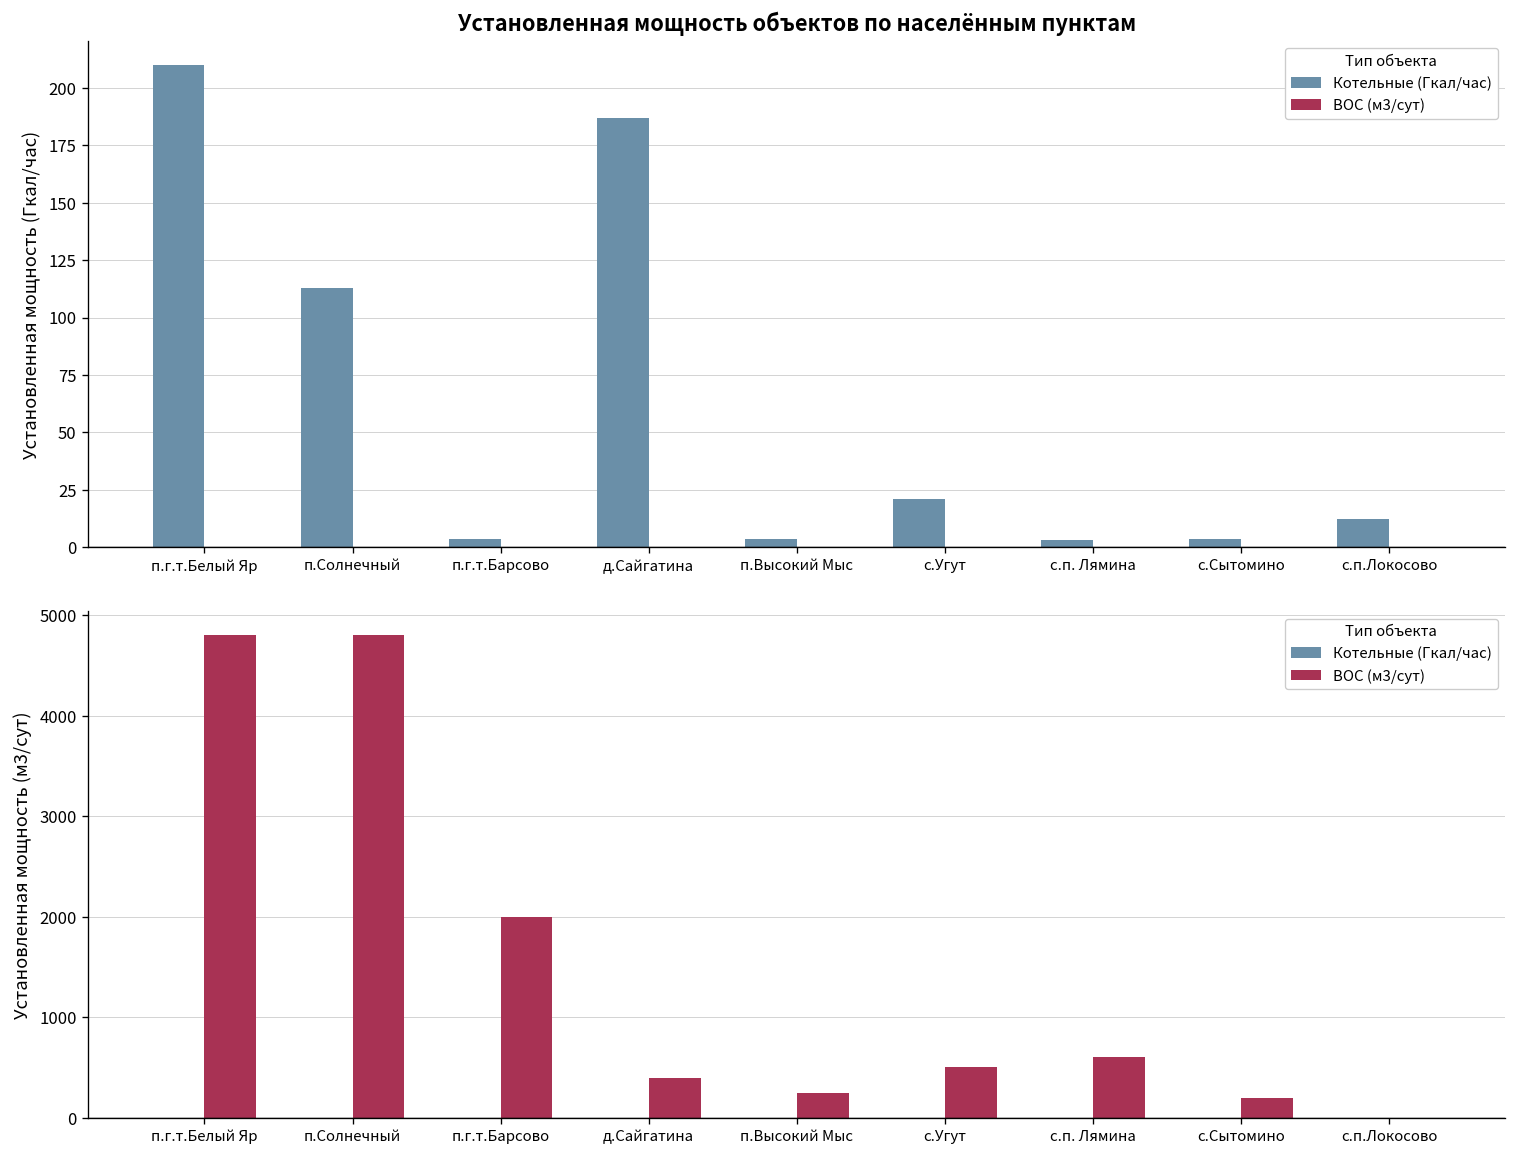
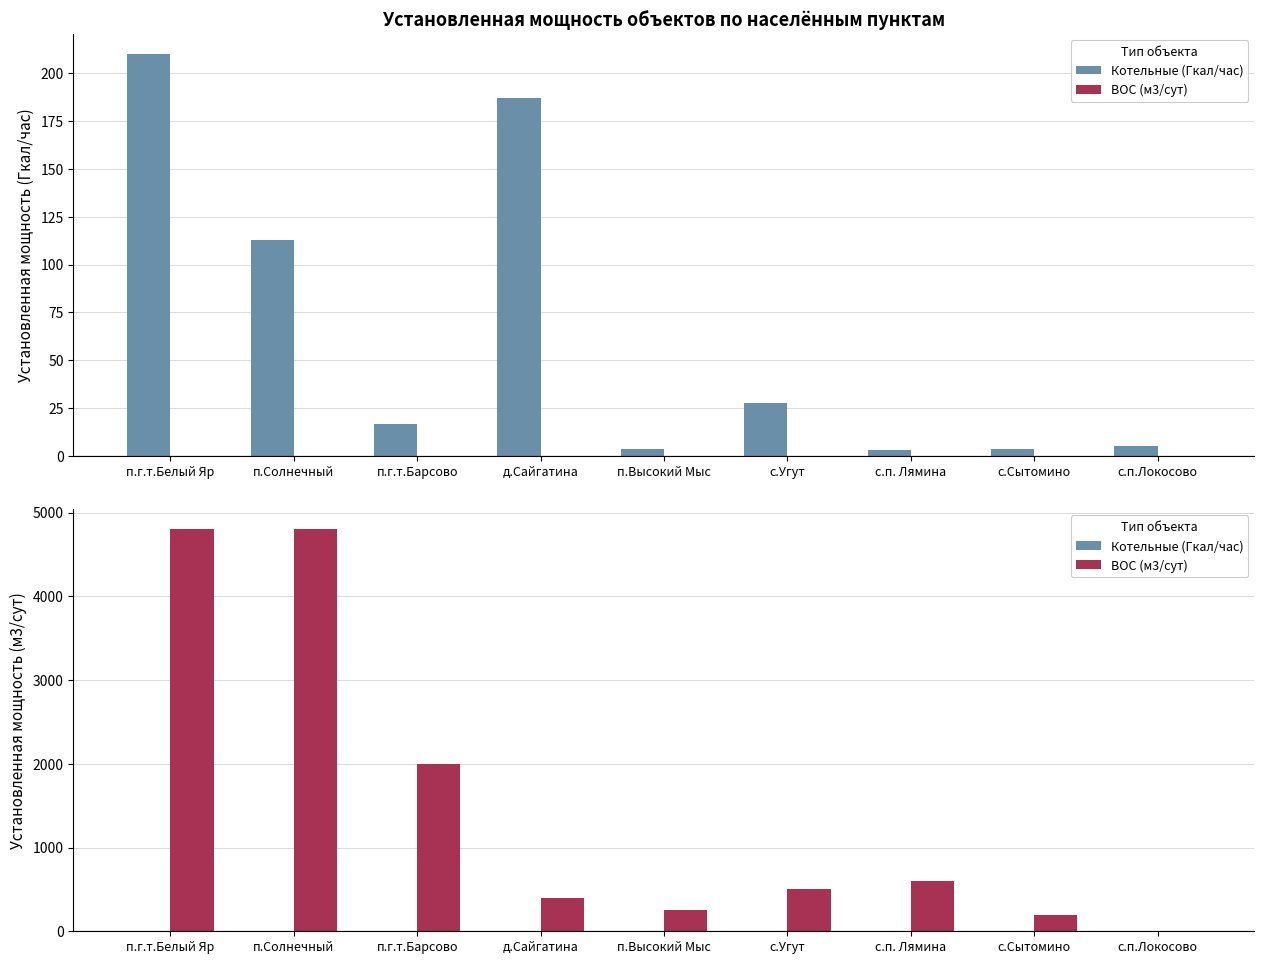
  {
    "Установленная мощность объектов по населённым пунктам": {
      "Котельные (Гкал/час)": {
        "п.г.т.Белый Яр": 210,
        "п.Солнечный": 113,
-       "п.г.т.Барсово": 4,
+       "п.г.т.Барсово": 17,
        "д.Сайгатина": 187,
        "п.Высокий Мыс": 4,
-       "с.Угут": 21,
+       "с.Угут": 28,
        "с.п. Лямина": 3,
        "с.Сытомино": 4,
-       "с.п.Локосово": 12
+       "с.п.Локосово": 5
      },
      "ВОС (м3/сут)": {
        "п.г.т.Белый Яр": 0,
        "п.Солнечный": 0,
        "п.г.т.Барсово": 0,
        "д.Сайгатина": 0,
        "п.Высокий Мыс": 0,
        "с.Угут": 0,
        "с.п. Лямина": 0,
        "с.Сытомино": 0,
        "с.п.Локосово": 0
      }
    }
  }
